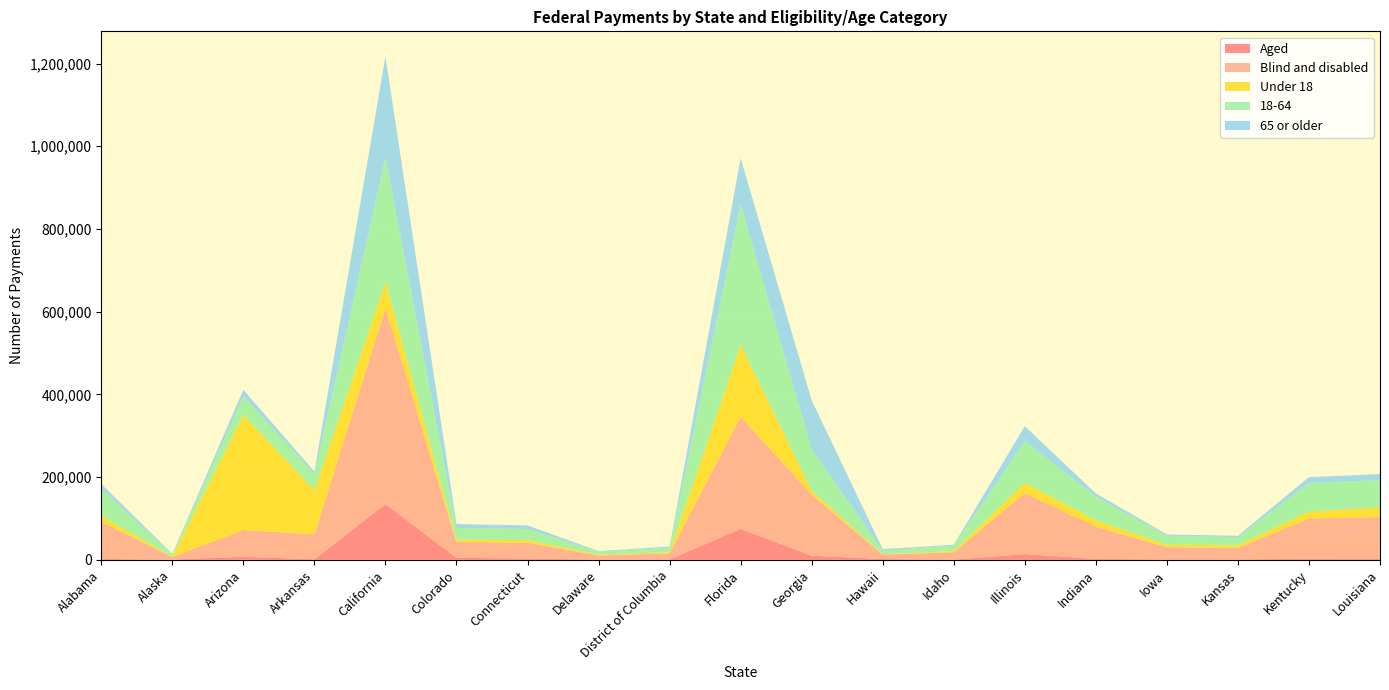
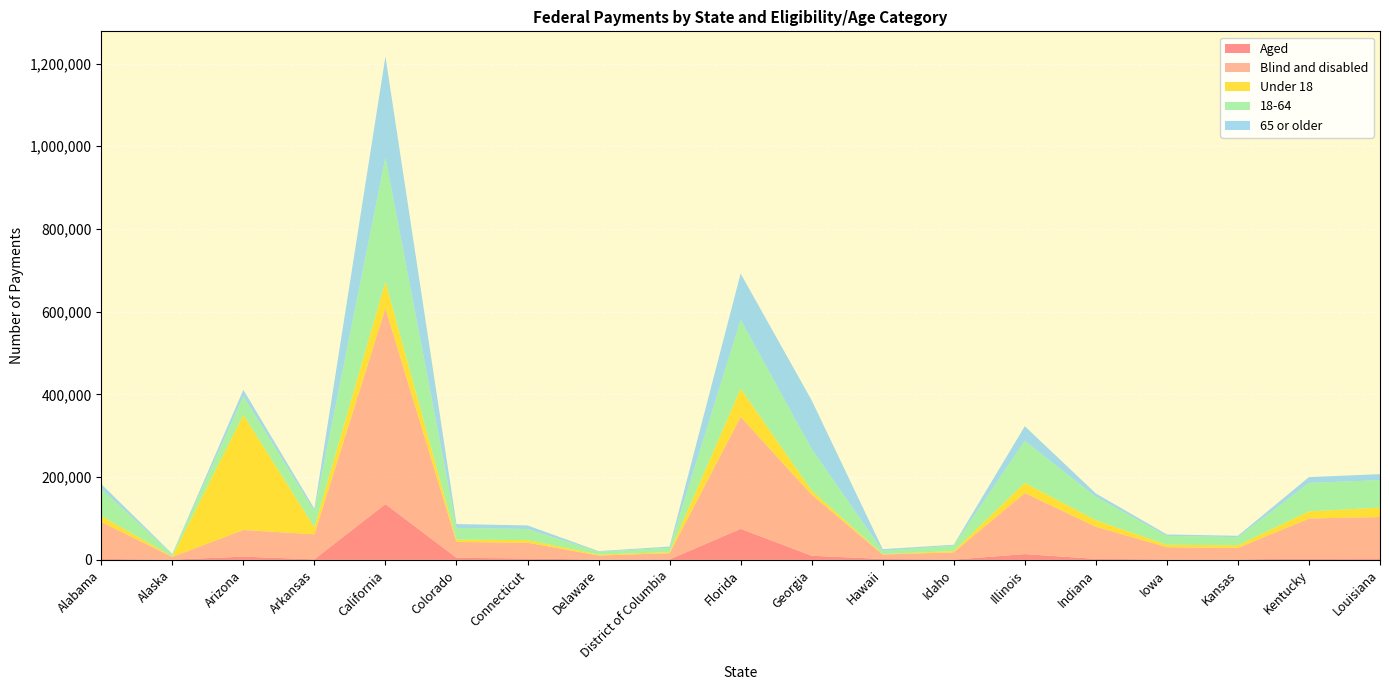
  {
    "Under 18": {
      "Alabama": "10,000",
      "Arizona": "280,000",
-     "Arkansas": "110,000",
+     "Arkansas": "20,000",
      "California": "60,000",
-     "Florida": "170,000",
+     "Florida": "70,000",
      "Georgia": "10,000",
      "Illinois": "20,000",
      "Indiana": "20,000",
      "Kentucky": "20,000",
      "Louisiana": "20,000"
    },
    "18-64": {
      "Alabama": "70,000",
      "Arizona": "50,000",
      "California": "300,000",
      "Colorado": "30,000",
      "Connecticut": "30,000",
-     "Florida": "340,000",
+     "Florida": "170,000",
      "Georgia": "100,000",
      "Illinois": "100,000",
      "Indiana": "60,000",
      "Kentucky": "70,000",
      "Louisiana": "70,000"
    },
    "65 or older": {
      "Alabama": "10,000",
      "Arizona": "20,000",
      "California": "240,000",
      "Colorado": "10,000",
      "Connecticut": "10,000",
      "Florida": "110,000",
      "Georgia": "120,000",
      "Illinois": "40,000",
      "Indiana": "10,000",
      "Kentucky": "10,000",
      "Louisiana": "10,000"
    }
  }
